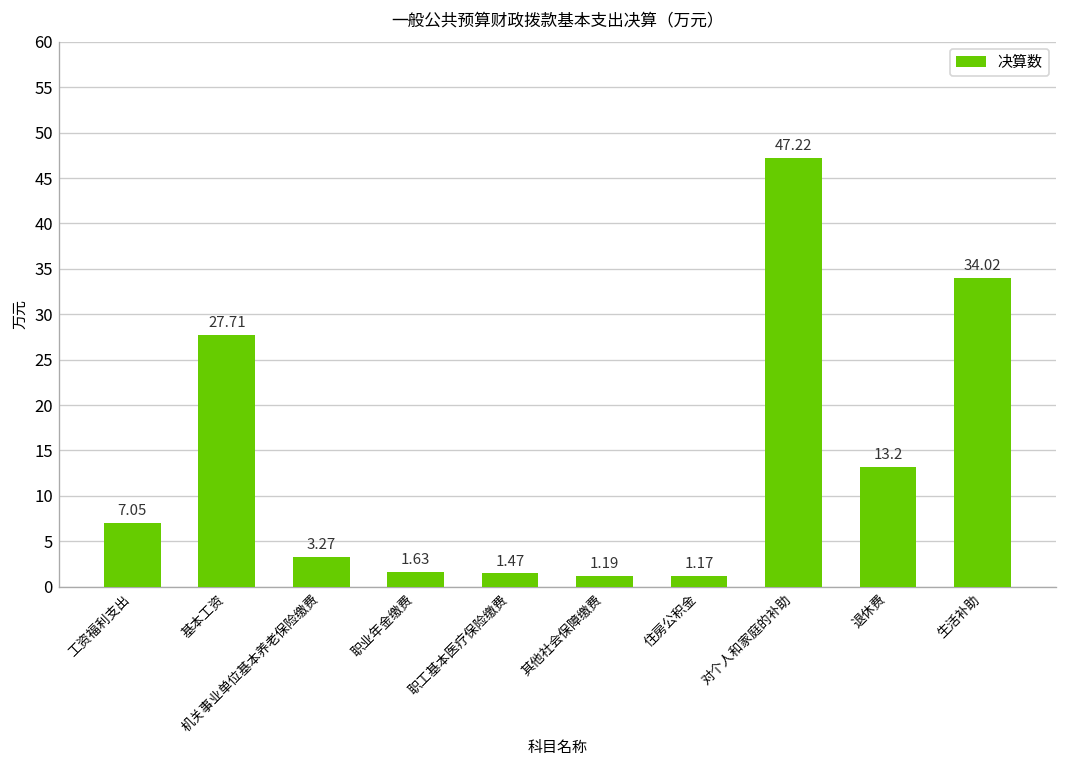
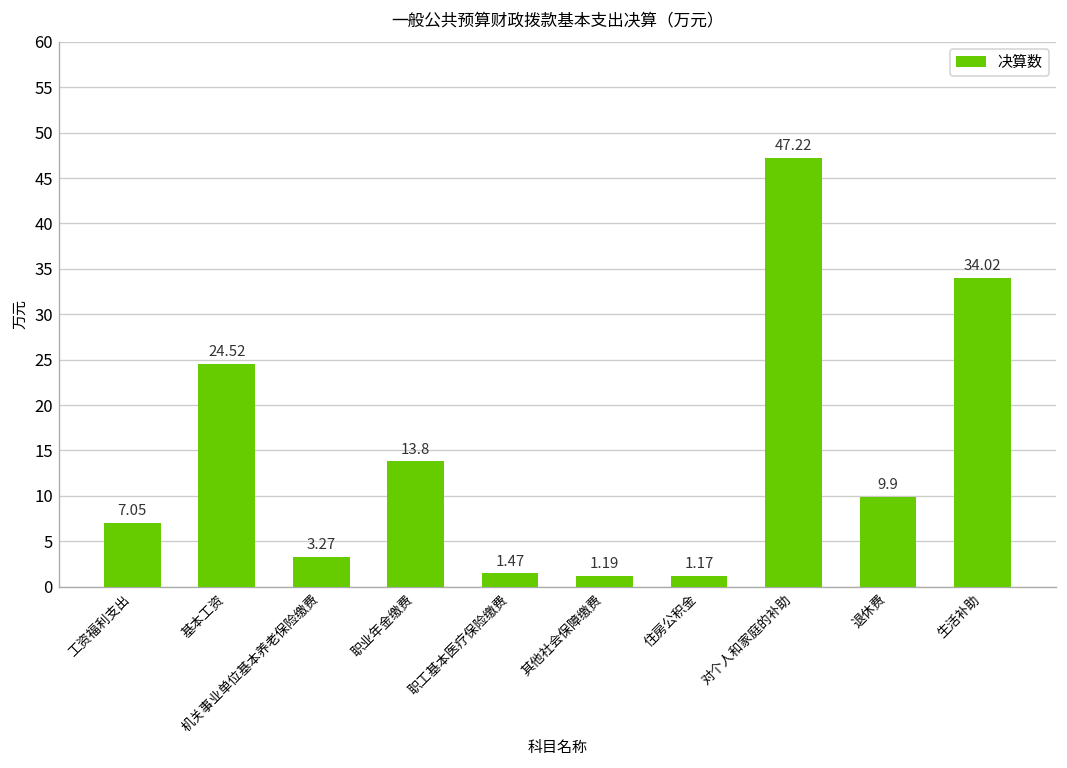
  {
    "工资福利支出": 7.05,
-   "基本工资": 27.71,
+   "基本工资": 24.52,
    "机关事业单位基本养老保险缴费": 3.27,
-   "职业年金缴费": 1.63,
+   "职业年金缴费": 13.8,
    "职工基本医疗保险缴费": 1.47,
    "其他社会保障缴费": 1.19,
    "住房公积金": 1.17,
    "对个人和家庭的补助": 47.22,
-   "退休费": 13.2,
+   "退休费": 9.9,
    "生活补助": 34.02
  }
